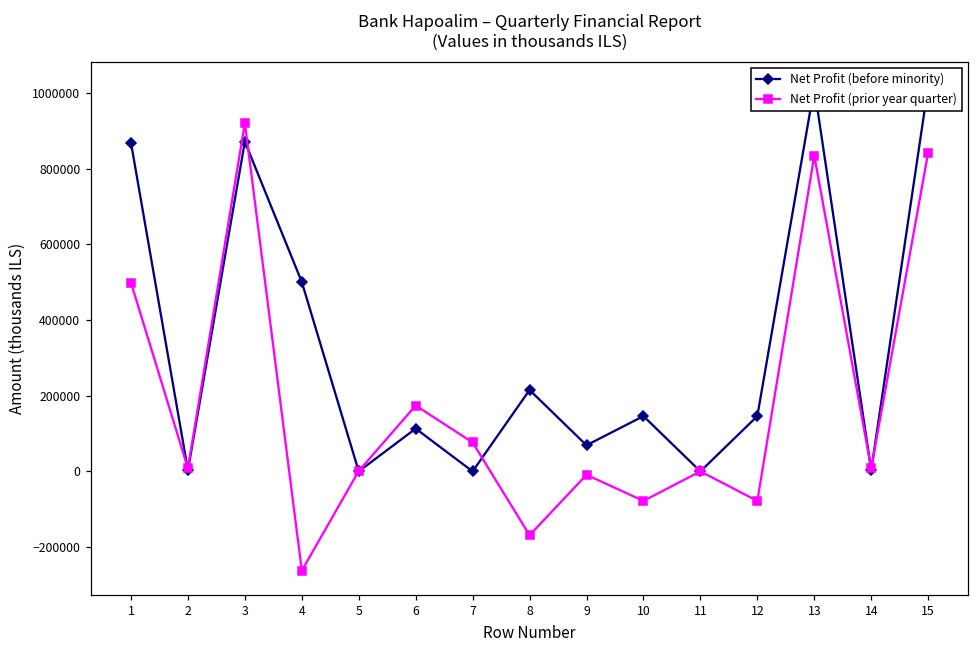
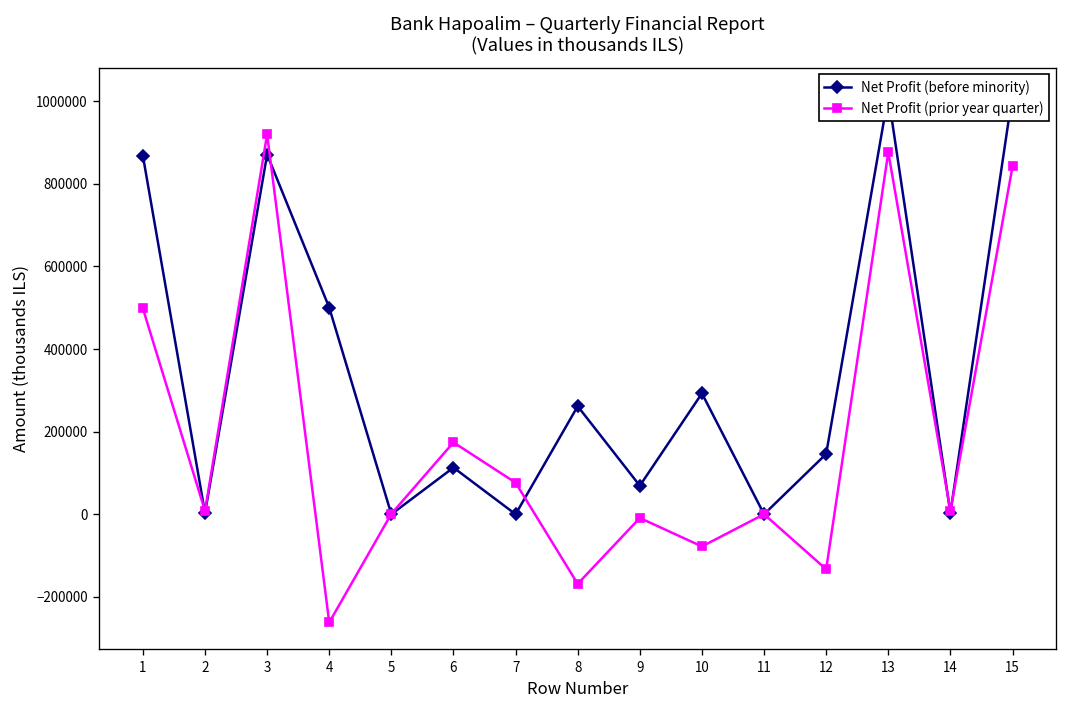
  {
    "Net Profit (before minority)": {
      "1": 870000,
      "3": 870000,
      "4": 500000,
      "6": 110000,
      "7": 0,
-     "8": 220000,
+     "8": 260000,
      "9": 70000,
-     "10": 150000,
+     "10": 290000,
      "12": 150000
    },
    "Net Profit (prior year quarter)": {
      "1": 500000,
      "3": 920000,
      "4": -260000,
      "6": 170000,
      "7": 80000,
      "8": -170000,
      "9": -10000,
      "10": -80000,
-     "12": -80000,
-     "13": 830000,
+     "12": -130000,
+     "13": 880000,
      "15": 840000
    }
  }
